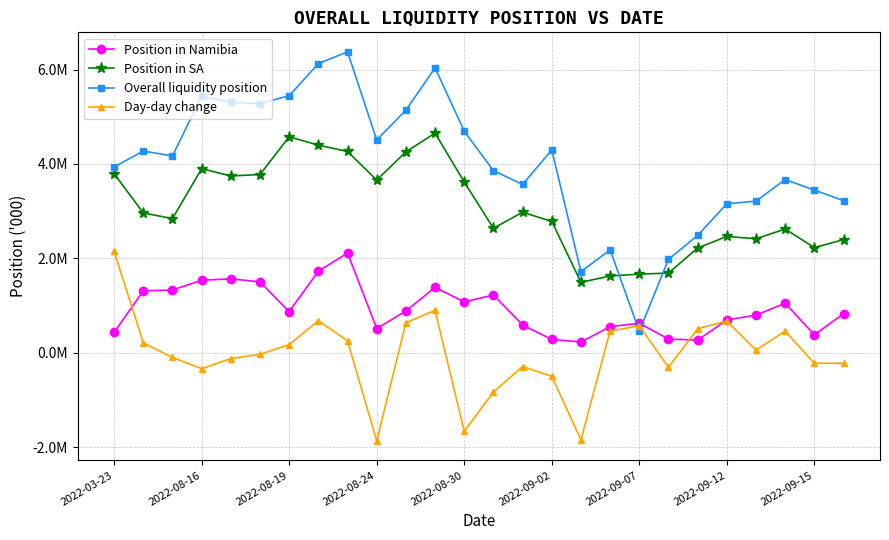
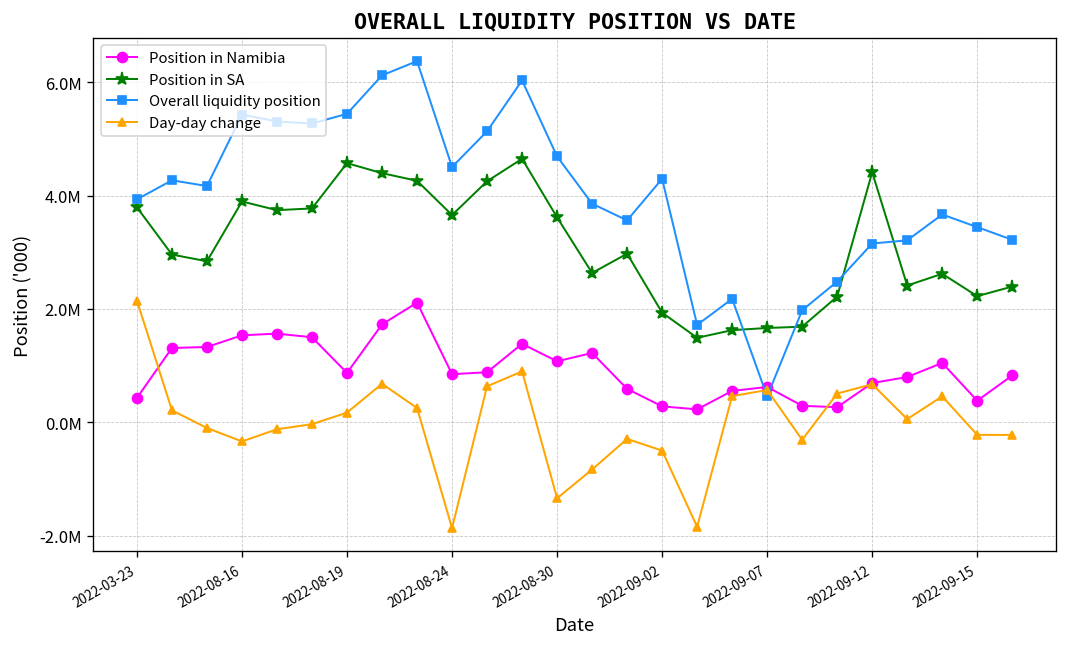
  {
    "Position in Namibia": {
      "2022-03-23": 400000,
      "2022-08-16": 1500000,
      "2022-08-19": 900000,
-     "2022-08-24": 500000,
+     "2022-08-24": 800000,
      "2022-08-30": 1100000,
      "2022-09-02": 300000,
      "2022-09-15": 400000
    },
    "Position in SA": {
      "2022-03-23": 3800000,
      "2022-08-16": 3900000,
      "2022-08-19": 4600000,
      "2022-08-24": 3700000,
      "2022-08-30": 3600000,
-     "2022-09-02": 2800000,
+     "2022-09-02": 1900000,
      "2022-09-07": 1700000,
-     "2022-09-12": 2500000,
+     "2022-09-12": 4400000,
      "2022-09-15": 2200000
    },
    "Overall liquidity position": {
      "2022-03-23": 3900000,
      "2022-08-19": 5400000,
      "2022-08-24": 4500000,
      "2022-08-30": 4700000,
      "2022-09-02": 4300000,
      "2022-09-07": 500000,
      "2022-09-12": 3200000,
      "2022-09-15": 3400000
    },
    "Day-day change": {
      "2022-03-23": 2100000,
      "2022-08-16": -300000,
      "2022-08-19": 200000,
      "2022-08-24": -1900000,
-     "2022-08-30": -1700000,
+     "2022-08-30": -1300000,
      "2022-09-02": -500000,
      "2022-09-15": -200000
    }
  }
